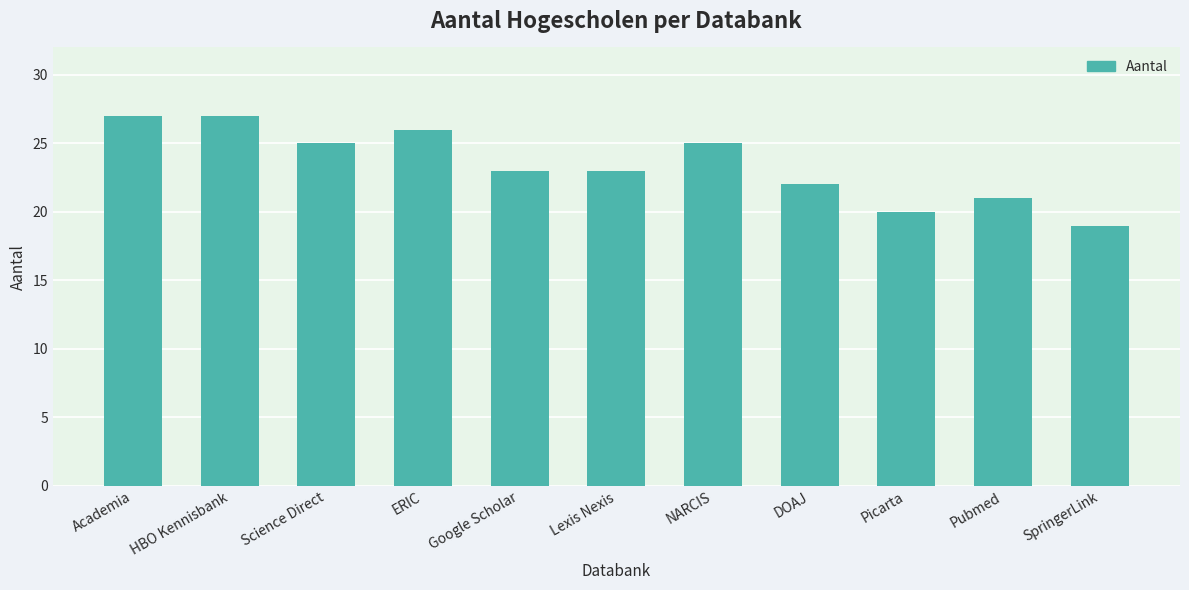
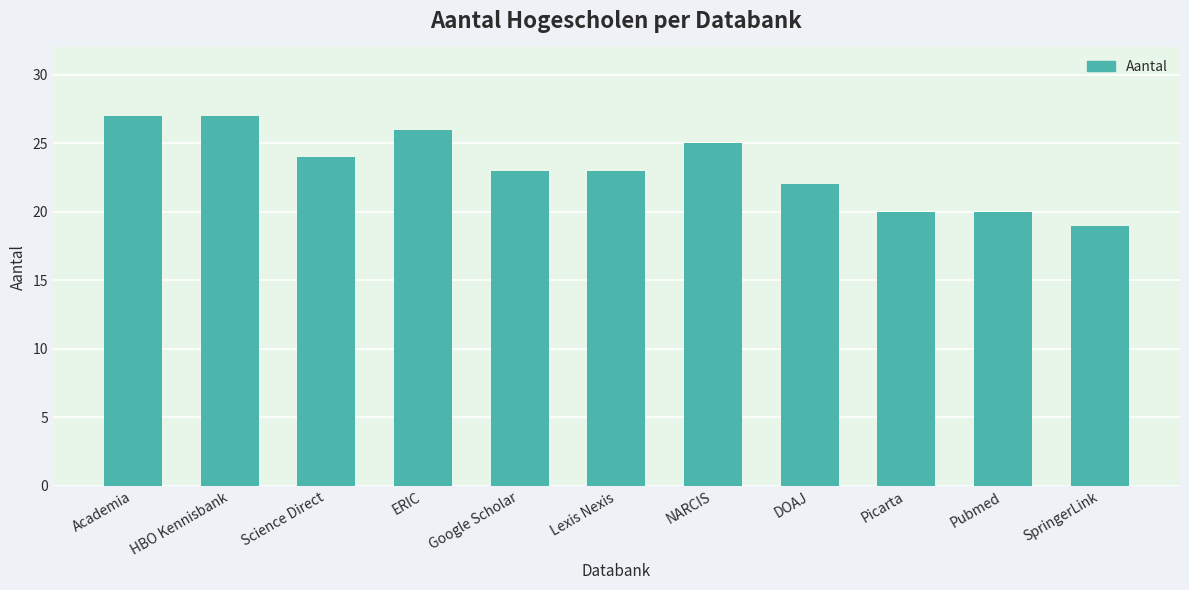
  {
    "Academia": 27,
    "HBO Kennisbank": 27,
-   "Science Direct": 25,
+   "Science Direct": 24,
    "ERIC": 26,
    "Google Scholar": 23,
    "Lexis Nexis": 23,
    "NARCIS": 25,
    "DOAJ": 22,
    "Picarta": 20,
-   "Pubmed": 21,
+   "Pubmed": 20,
    "SpringerLink": 19
  }
